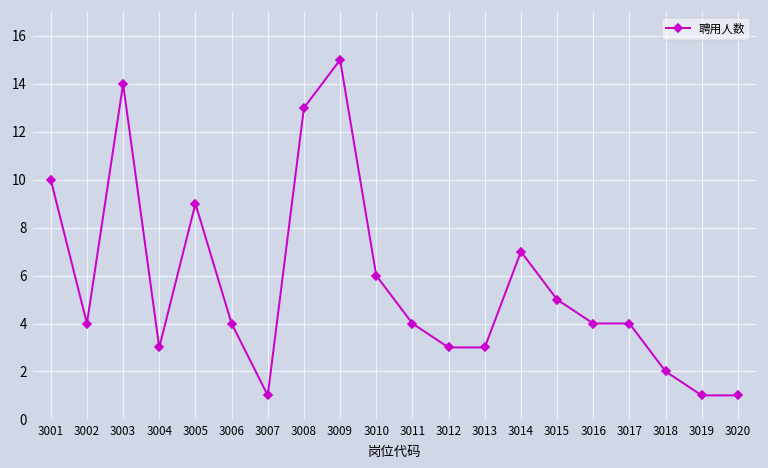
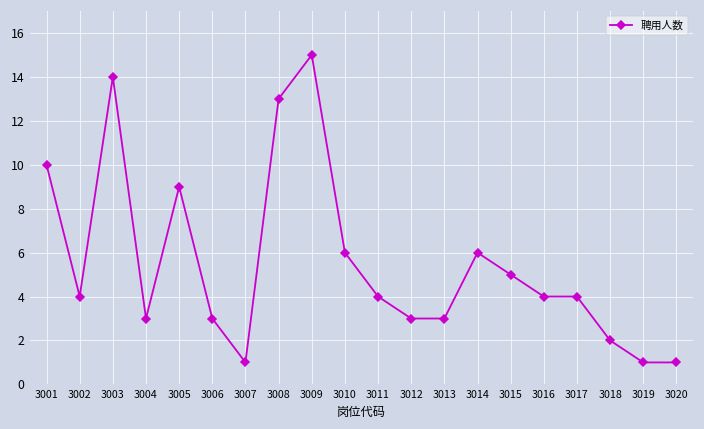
  {
    "3001": 10,
    "3002": 4,
    "3003": 14,
    "3004": 3,
    "3005": 9,
-   "3006": 4,
+   "3006": 3,
    "3007": 1,
    "3008": 13,
    "3009": 15,
    "3010": 6,
    "3011": 4,
    "3012": 3,
    "3013": 3,
-   "3014": 7,
+   "3014": 6,
    "3015": 5,
    "3016": 4,
    "3017": 4,
    "3018": 2,
    "3019": 1,
    "3020": 1
  }
